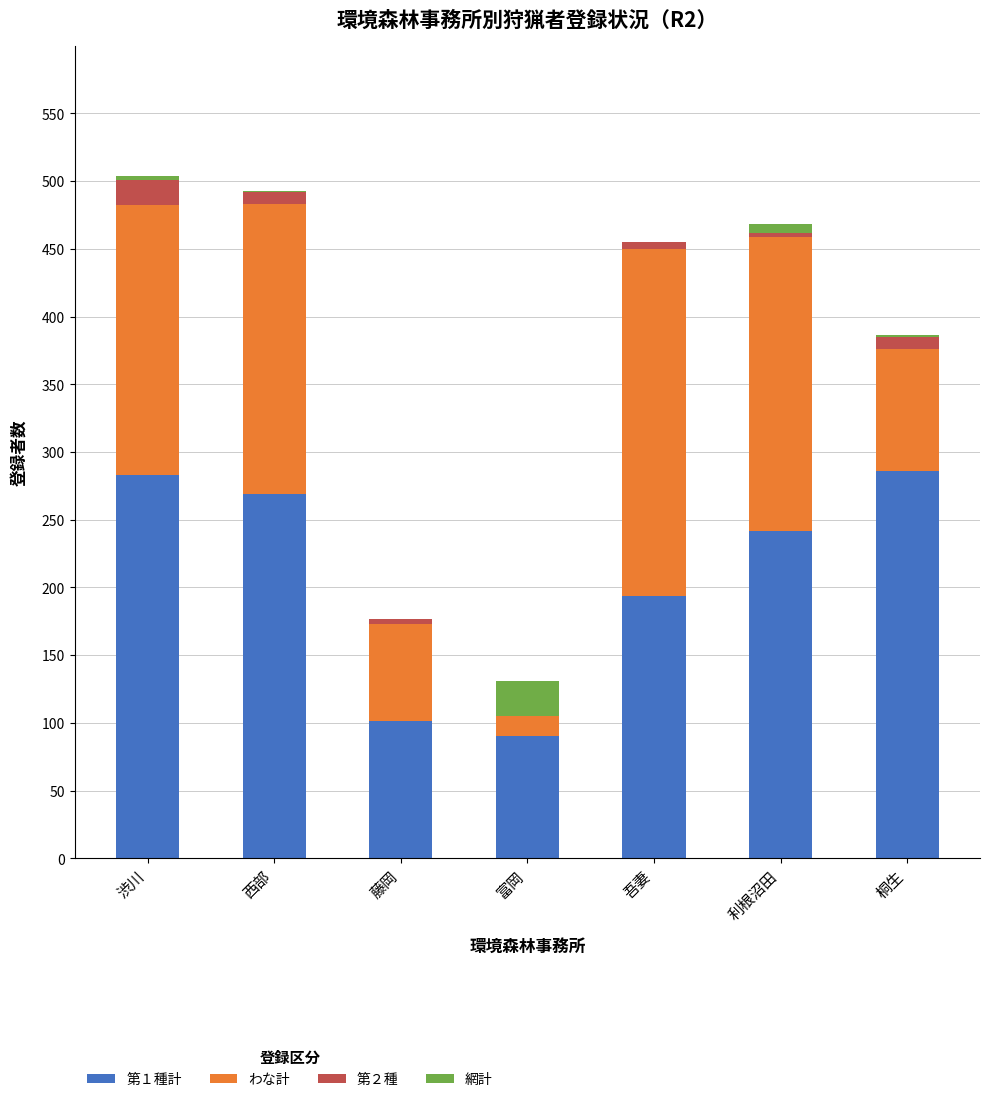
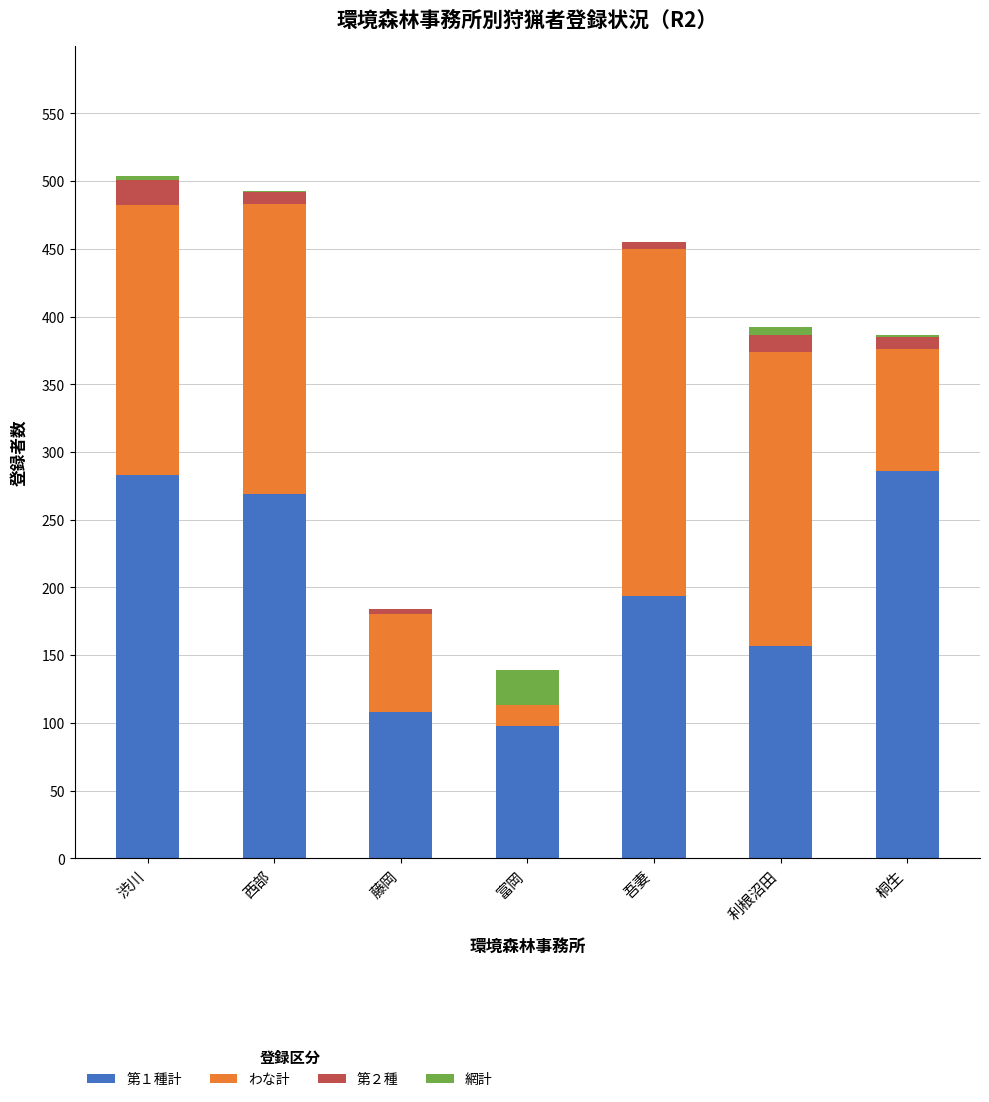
  {
    "第１種計": {
      "渋川": 283,
      "西部": 269,
-     "藤岡": 101,
-     "富岡": 90,
+     "藤岡": 108,
+     "富岡": 98,
      "吾妻": 194,
-     "利根沼田": 242,
+     "利根沼田": 157,
      "桐生": 286
    },
    "わな計": {
      "渋川": 199,
      "西部": 214,
      "藤岡": 72,
      "富岡": 15,
      "吾妻": 256,
      "利根沼田": 217,
      "桐生": 90
    },
    "第２種": {
      "渋川": 19,
      "西部": 9,
      "藤岡": 4,
      "富岡": 0,
      "吾妻": 5,
-     "利根沼田": 3,
+     "利根沼田": 12,
      "桐生": 9
    },
    "網計": {
      "渋川": 3,
      "藤岡": 0,
      "富岡": 26,
      "吾妻": 0,
      "利根沼田": 6
    }
  }
